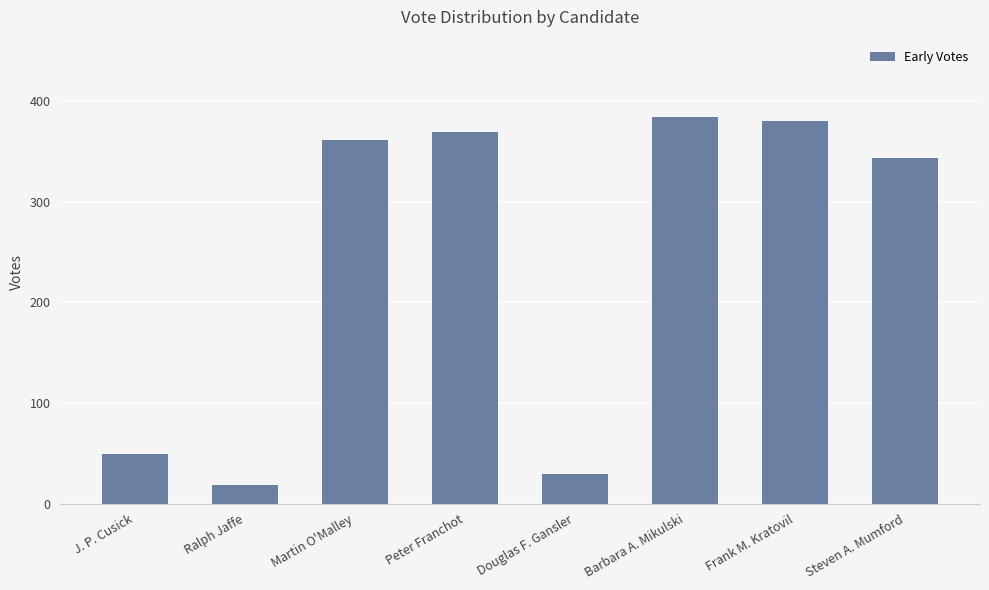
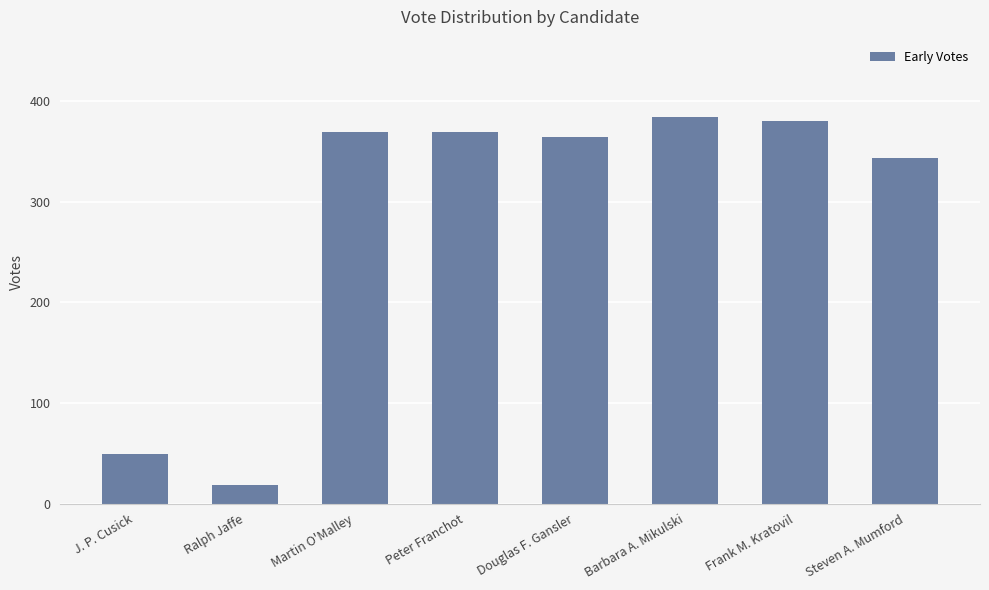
  {
    "J. P. Cusick": 49,
    "Ralph Jaffe": 18,
-   "Martin O'Malley": 361,
+   "Martin O'Malley": 369,
    "Peter Franchot": 369,
-   "Douglas F. Gansler": 29,
+   "Douglas F. Gansler": 364,
    "Barbara A. Mikulski": 384,
    "Frank M. Kratovil": 380,
    "Steven A. Mumford": 343
  }
